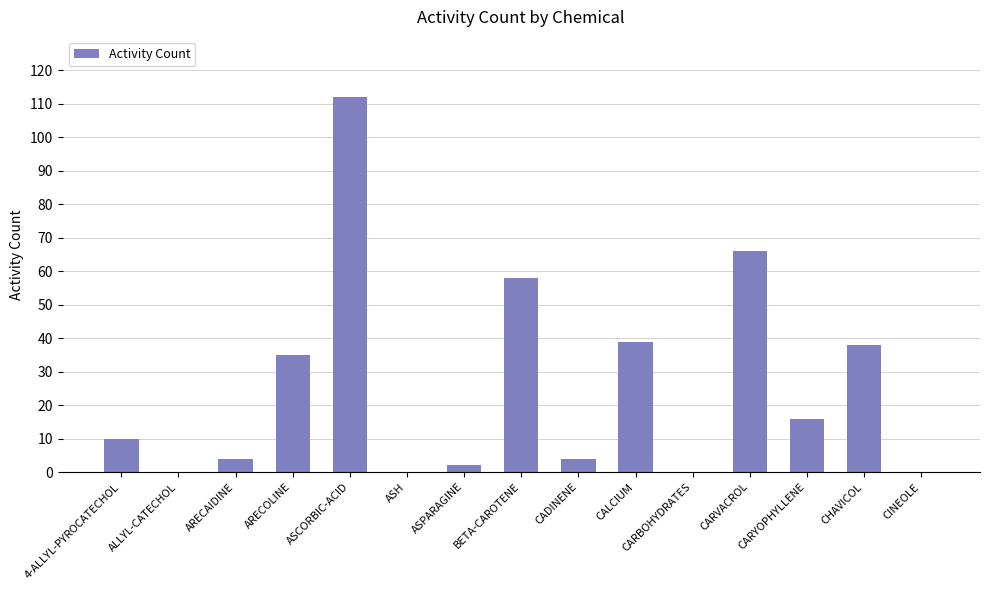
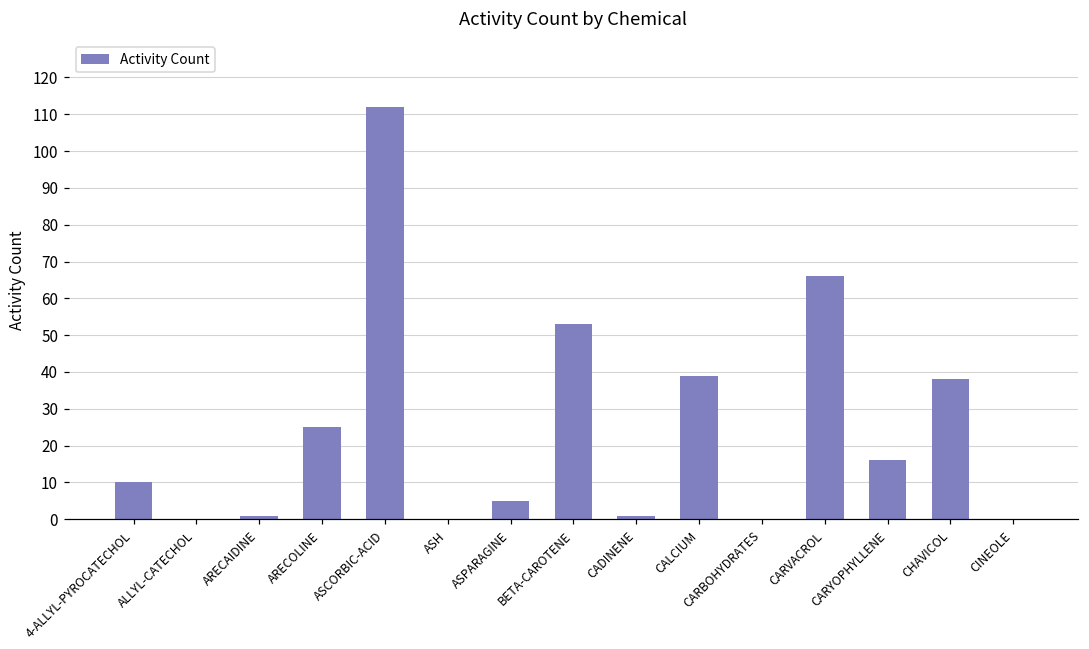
  {
    "4-ALLYL-PYROCATECHOL": 10,
    "ALLYL-CATECHOL": 0,
-   "ARECAIDINE": 4,
-   "ARECOLINE": 35,
+   "ARECAIDINE": 1,
+   "ARECOLINE": 25,
    "ASCORBIC-ACID": 112,
    "ASH": 0,
-   "ASPARAGINE": 2,
-   "BETA-CAROTENE": 58,
-   "CADINENE": 4,
+   "ASPARAGINE": 5,
+   "BETA-CAROTENE": 53,
+   "CADINENE": 1,
    "CALCIUM": 39,
    "CARBOHYDRATES": 0,
    "CARVACROL": 66,
    "CARYOPHYLLENE": 16,
    "CHAVICOL": 38,
    "CINEOLE": 0
  }
